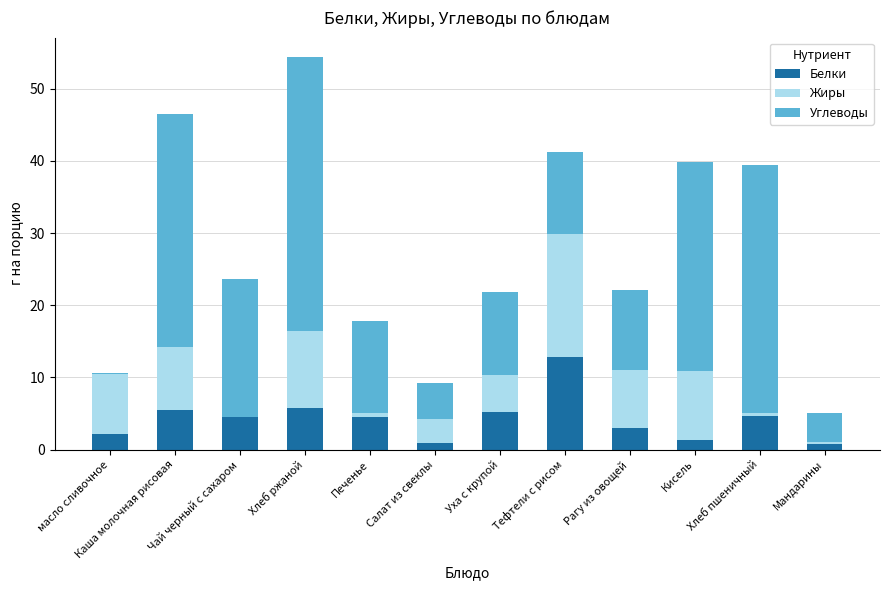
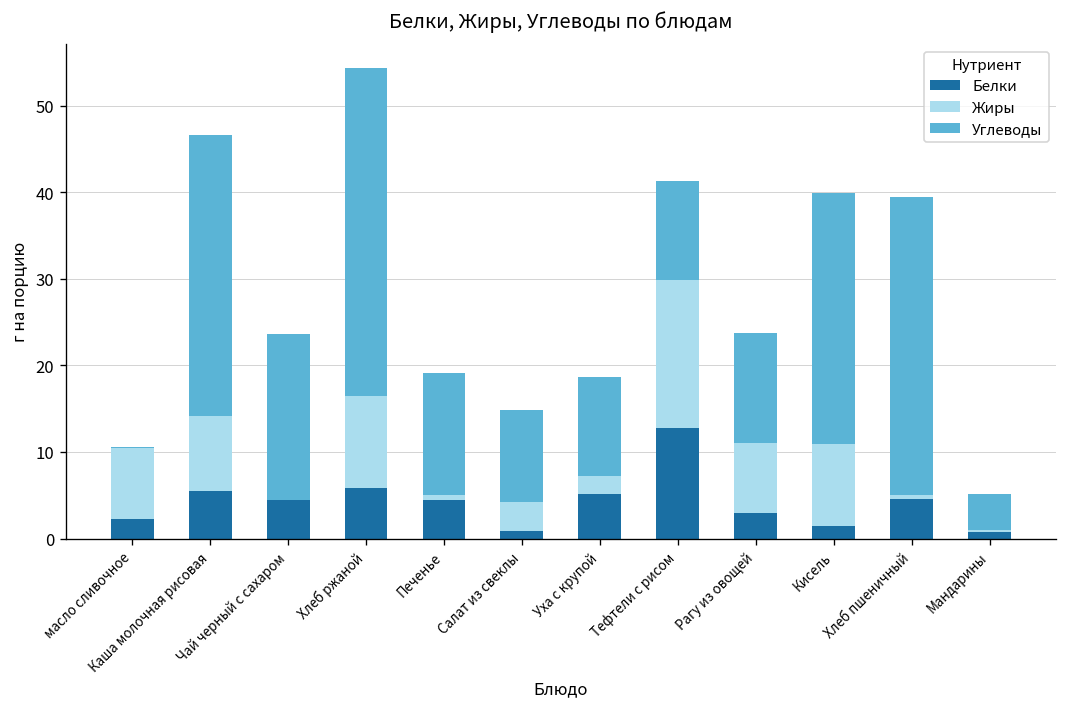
  {
    "Белки": {
      "масло сливочное": 2,
      "Каша молочная рисовая": 6,
      "Чай черный с сахаром": 5,
      "Хлеб ржаной": 6,
      "Печенье": 4,
      "Салат из свеклы": 1,
      "Уха с крупой": 5,
      "Тефтели с рисом": 13,
      "Рагу из овощей": 3,
      "Кисель": 1,
      "Хлеб пшеничный": 5,
      "Мандарины": 1
    },
    "Жиры": {
      "масло сливочное": 8,
      "Каша молочная рисовая": 9,
      "Чай черный с сахаром": 0,
      "Хлеб ржаной": 11,
      "Печенье": 1,
      "Салат из свеклы": 3,
-     "Уха с крупой": 5,
+     "Уха с крупой": 2,
      "Тефтели с рисом": 17,
      "Рагу из овощей": 8,
      "Кисель": 10,
      "Хлеб пшеничный": 0
    },
    "Углеводы": {
      "Каша молочная рисовая": 32,
      "Чай черный с сахаром": 19,
      "Хлеб ржаной": 38,
-     "Печенье": 13,
-     "Салат из свеклы": 5,
+     "Печенье": 14,
+     "Салат из свеклы": 11,
      "Уха с крупой": 12,
      "Тефтели с рисом": 11,
-     "Рагу из овощей": 11,
+     "Рагу из овощей": 13,
      "Кисель": 29,
      "Хлеб пшеничный": 34,
      "Мандарины": 4
    }
  }
